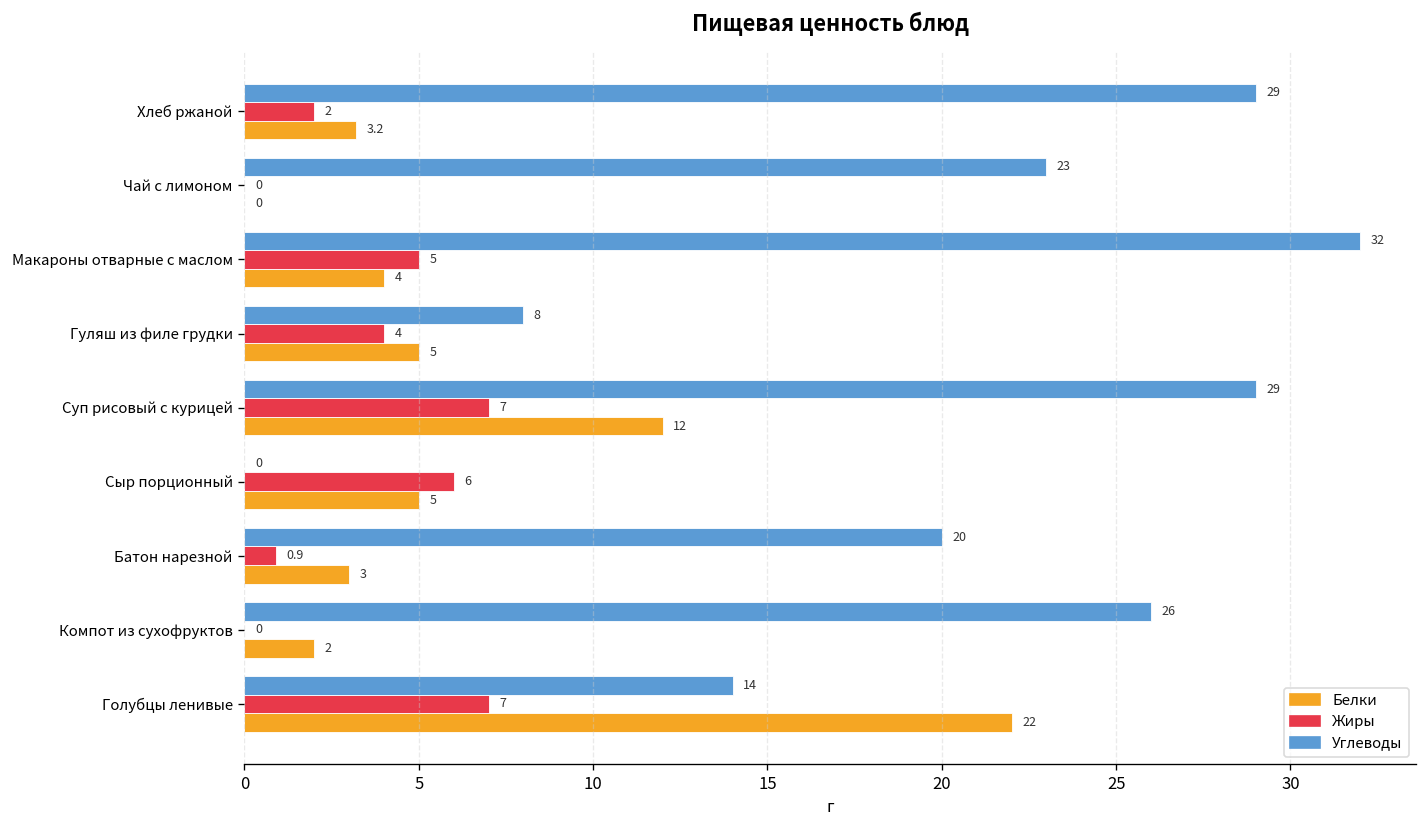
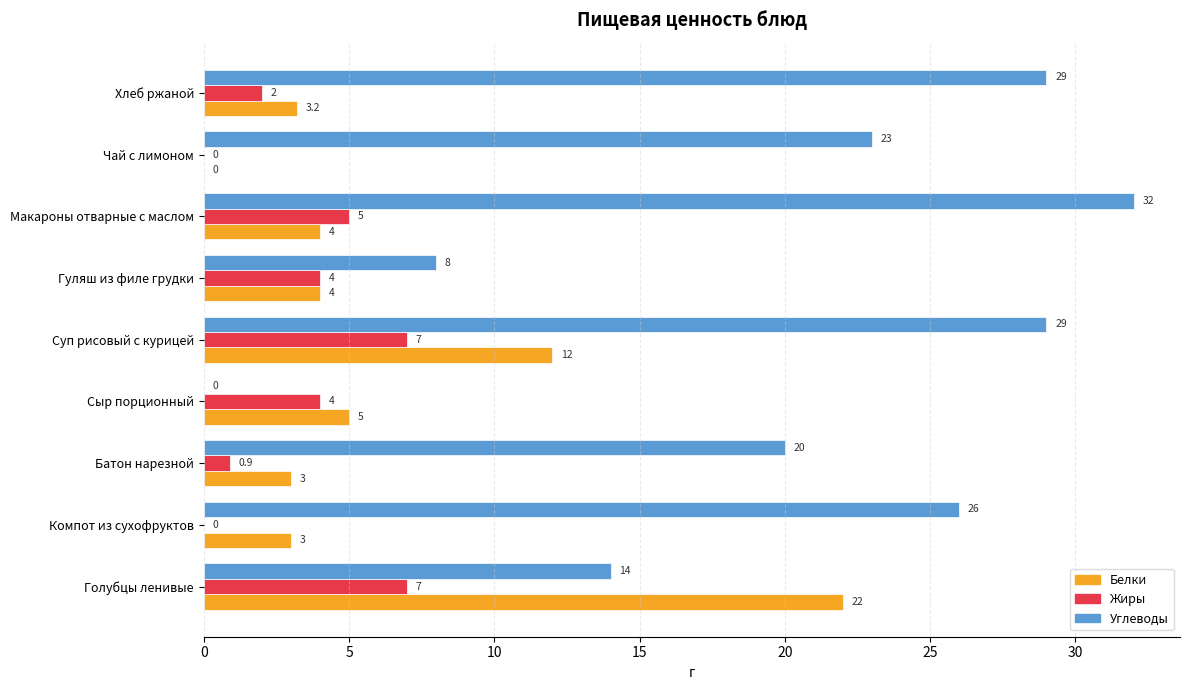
  {
    "Белки": {
      "Хлеб ржаной": 3.2,
      "Чай с лимоном": 0,
      "Макароны отварные с маслом": 4,
-     "Гуляш из филе грудки": 5,
+     "Гуляш из филе грудки": 4,
      "Суп рисовый с курицей": 12,
      "Сыр порционный": 5,
      "Батон нарезной": 3,
-     "Компот из сухофруктов": 2,
+     "Компот из сухофруктов": 3,
      "Голубцы ленивые": 22
    },
    "Жиры": {
      "Хлеб ржаной": 2,
      "Чай с лимоном": 0,
      "Макароны отварные с маслом": 5,
      "Гуляш из филе грудки": 4,
      "Суп рисовый с курицей": 7,
-     "Сыр порционный": 6,
+     "Сыр порционный": 4,
      "Батон нарезной": 0.9,
      "Компот из сухофруктов": 0,
      "Голубцы ленивые": 7
    },
    "Углеводы": {
      "Хлеб ржаной": 29,
      "Чай с лимоном": 23,
      "Макароны отварные с маслом": 32,
      "Гуляш из филе грудки": 8,
      "Суп рисовый с курицей": 29,
      "Сыр порционный": 0,
      "Батон нарезной": 20,
      "Компот из сухофруктов": 26,
      "Голубцы ленивые": 14
    }
  }
